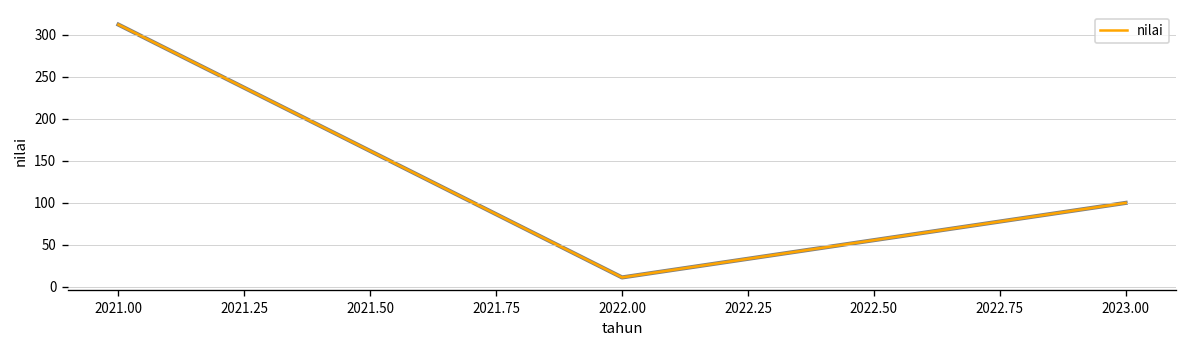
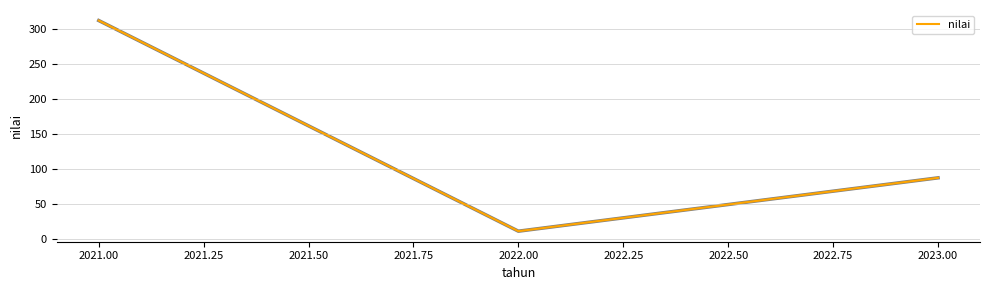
  {
    "2021.00": 310,
    "2022.00": 10,
-   "2023.00": 100
+   "2023.00": 90
  }
